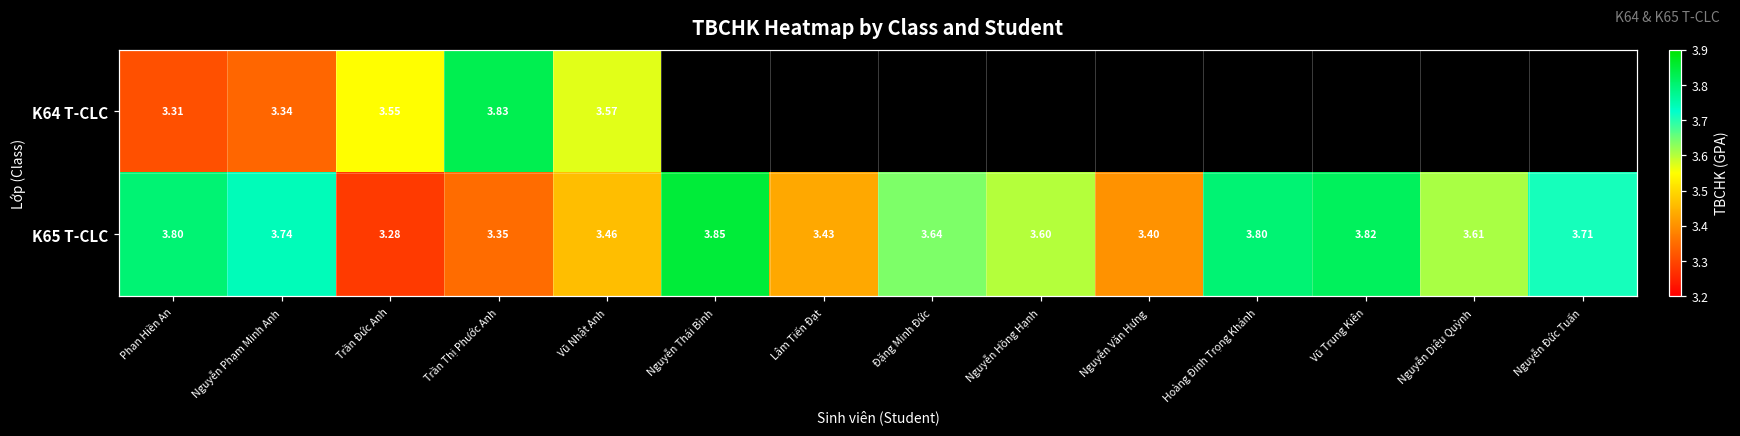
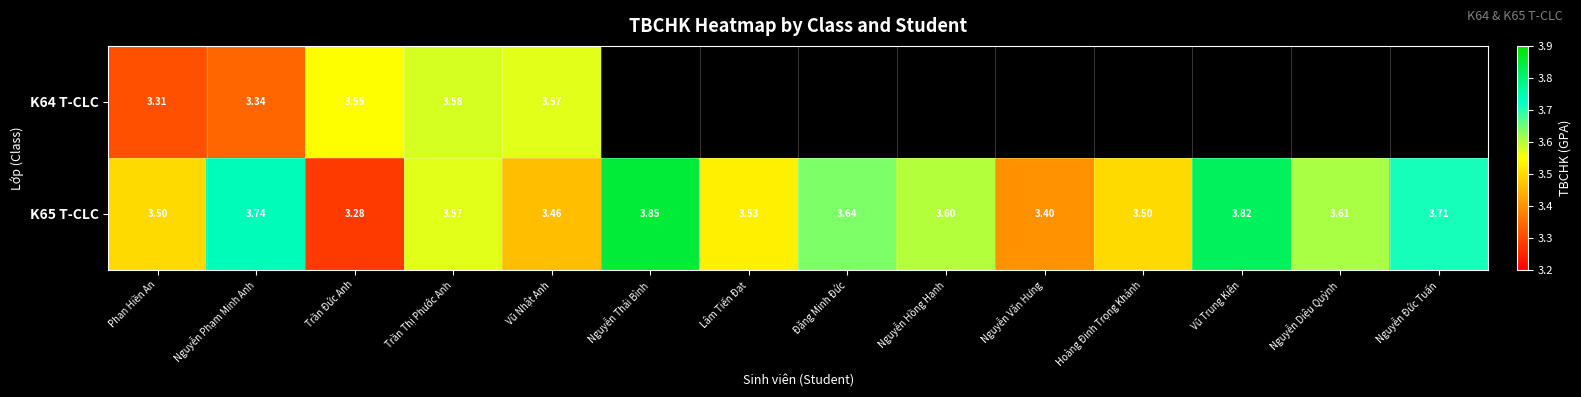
  {
    "K64 T-CLC": {
      "Phan Hiền An": 3.31,
      "Nguyễn Phạm Minh Anh": 3.34,
      "Trần Đức Anh": 3.55,
-     "Trần Thị Phước Anh": 3.83,
+     "Trần Thị Phước Anh": 3.58,
      "Vũ Nhật Anh": 3.57
    },
    "K65 T-CLC": {
-     "Phan Hiền An": 3.80,
+     "Phan Hiền An": 3.50,
      "Nguyễn Phạm Minh Anh": 3.74,
      "Trần Đức Anh": 3.28,
-     "Trần Thị Phước Anh": 3.35,
+     "Trần Thị Phước Anh": 3.57,
      "Vũ Nhật Anh": 3.46,
      "Nguyễn Thái Bình": 3.85,
-     "Lâm Tiến Đạt": 3.43,
+     "Lâm Tiến Đạt": 3.53,
      "Đặng Minh Đức": 3.64,
      "Nguyễn Hồng Hạnh": 3.60,
      "Nguyễn Văn Hưng": 3.40,
-     "Hoàng Đinh Trọng Khánh": 3.80,
+     "Hoàng Đinh Trọng Khánh": 3.50,
      "Vũ Trung Kiên": 3.82,
      "Nguyễn Diệu Quỳnh": 3.61,
      "Nguyễn Đức Tuấn": 3.71
    }
  }
